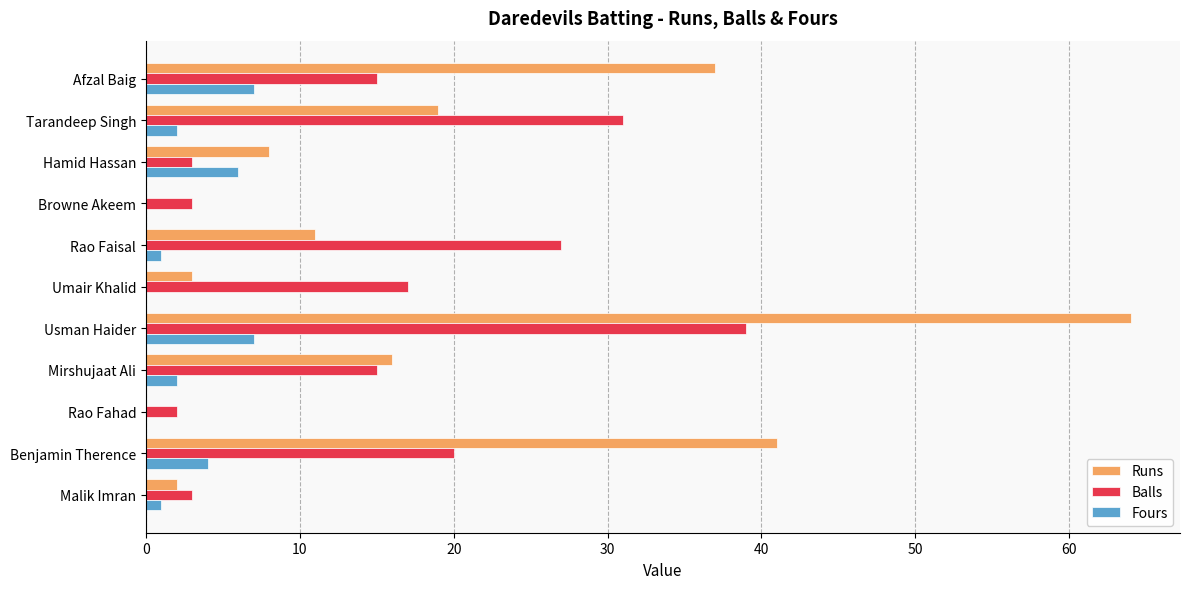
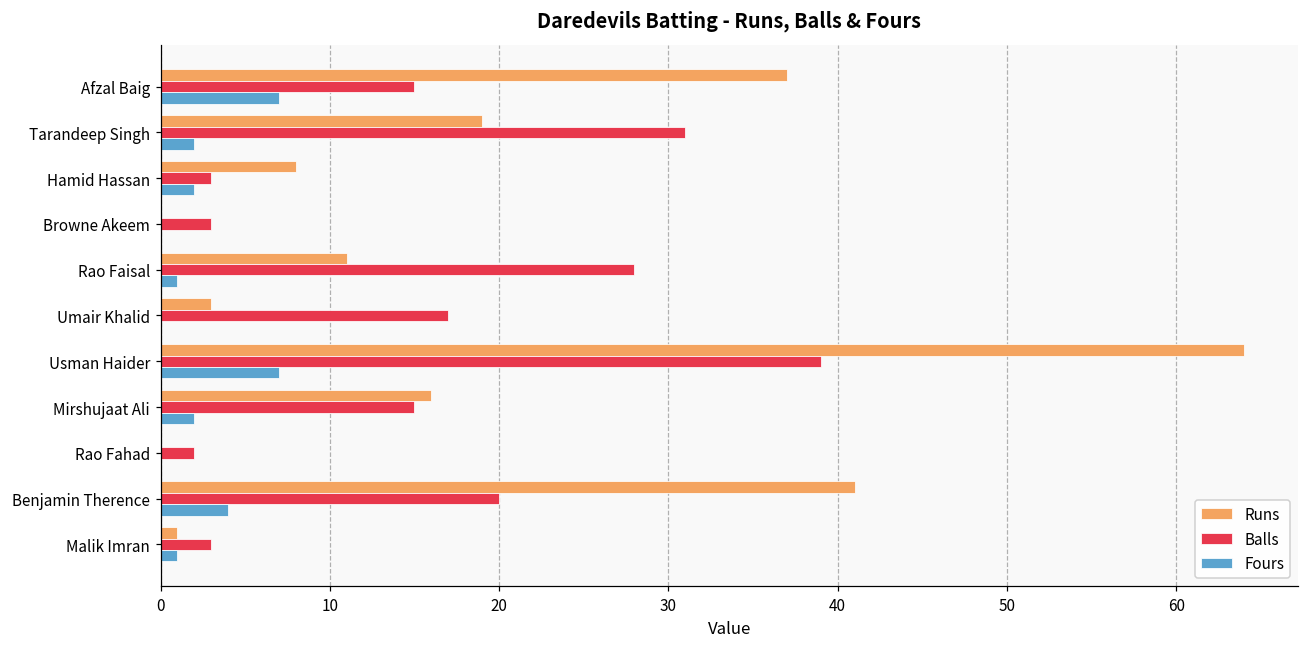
  {
    "Runs": {
      "Afzal Baig": 37,
      "Tarandeep Singh": 19,
      "Hamid Hassan": 8,
      "Browne Akeem": 0,
      "Rao Faisal": 11,
      "Umair Khalid": 3,
      "Usman Haider": 64,
      "Mirshujaat Ali": 16,
      "Rao Fahad": 0,
      "Benjamin Therence": 41,
-     "Malik Imran": 2
+     "Malik Imran": 1
    },
    "Balls": {
      "Afzal Baig": 15,
      "Tarandeep Singh": 31,
      "Hamid Hassan": 3,
      "Browne Akeem": 3,
-     "Rao Faisal": 27,
+     "Rao Faisal": 28,
      "Umair Khalid": 17,
      "Usman Haider": 39,
      "Mirshujaat Ali": 15,
      "Rao Fahad": 2,
      "Benjamin Therence": 20,
      "Malik Imran": 3
    },
    "Fours": {
      "Afzal Baig": 7,
      "Tarandeep Singh": 2,
-     "Hamid Hassan": 6,
+     "Hamid Hassan": 2,
      "Browne Akeem": 0,
      "Rao Faisal": 1,
      "Umair Khalid": 0,
      "Usman Haider": 7,
      "Mirshujaat Ali": 2,
      "Rao Fahad": 0,
      "Benjamin Therence": 4,
      "Malik Imran": 1
    }
  }
